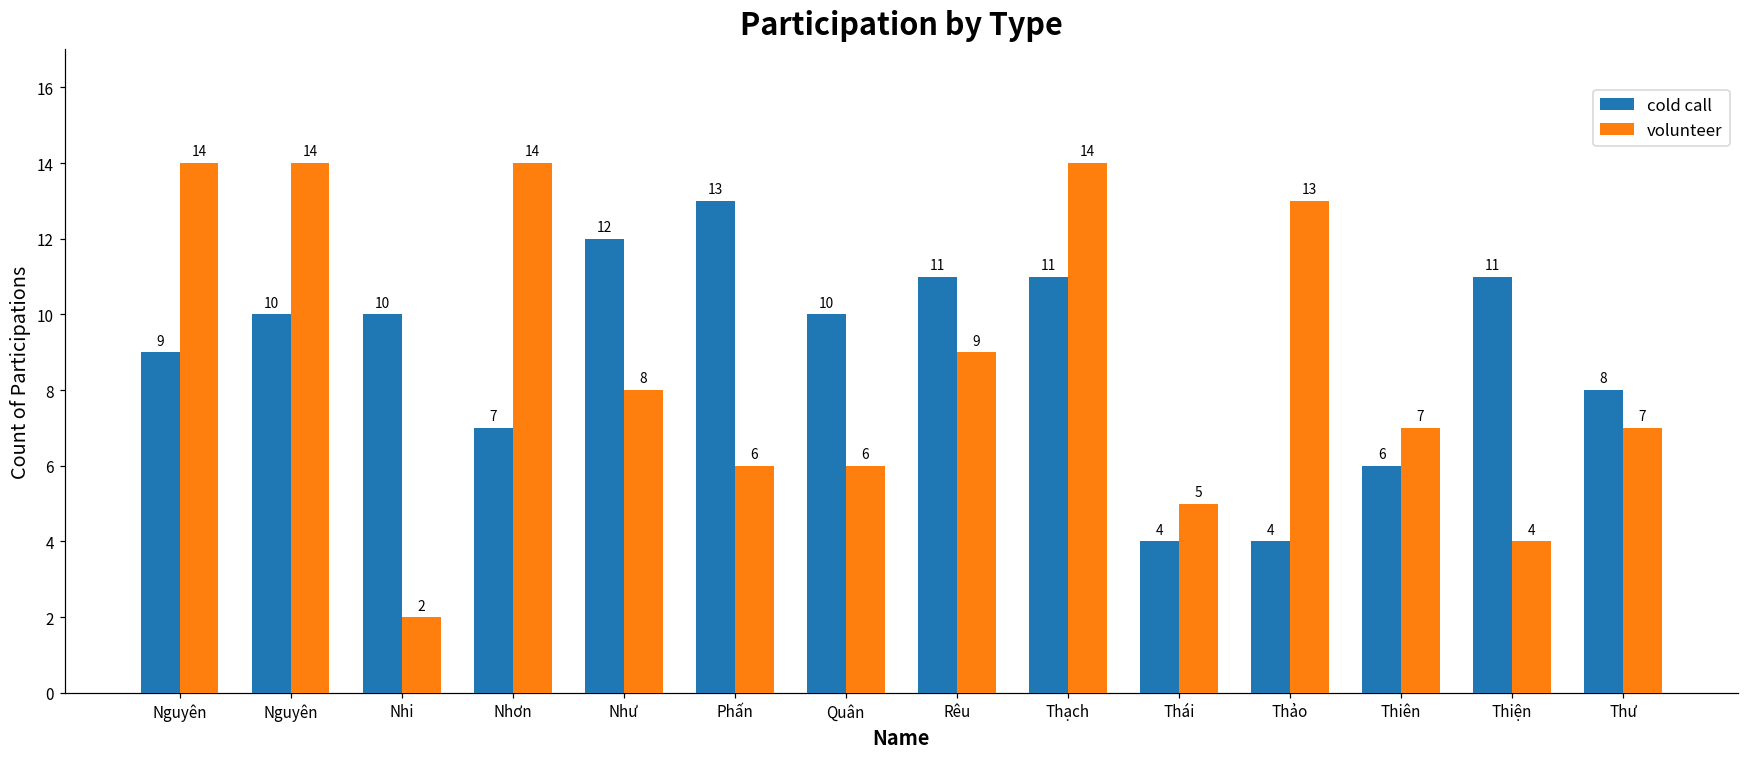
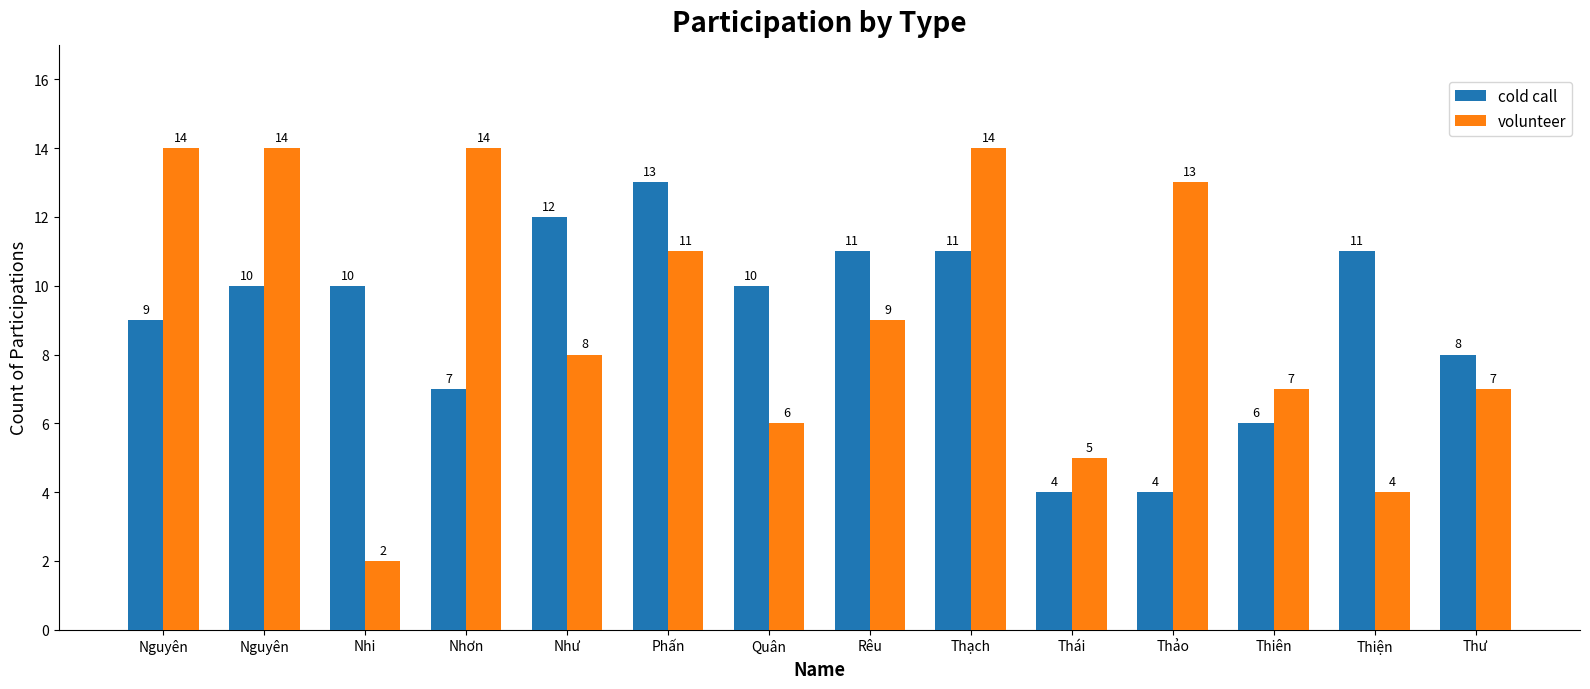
  {
    "cold call": {
      "Nhi": 10,
      "Nhơn": 7,
      "Như": 12,
      "Phấn": 13,
      "Quân": 10,
      "Rêu": 11,
      "Thạch": 11,
      "Thái": 4,
      "Thảo": 4,
      "Thiên": 6,
      "Thiện": 11,
      "Thư": 8
    },
    "volunteer": {
      "Nhi": 2,
      "Nhơn": 14,
      "Như": 8,
-     "Phấn": 6,
+     "Phấn": 11,
      "Quân": 6,
      "Rêu": 9,
      "Thạch": 14,
      "Thái": 5,
      "Thảo": 13,
      "Thiên": 7,
      "Thiện": 4,
      "Thư": 7
    }
  }
